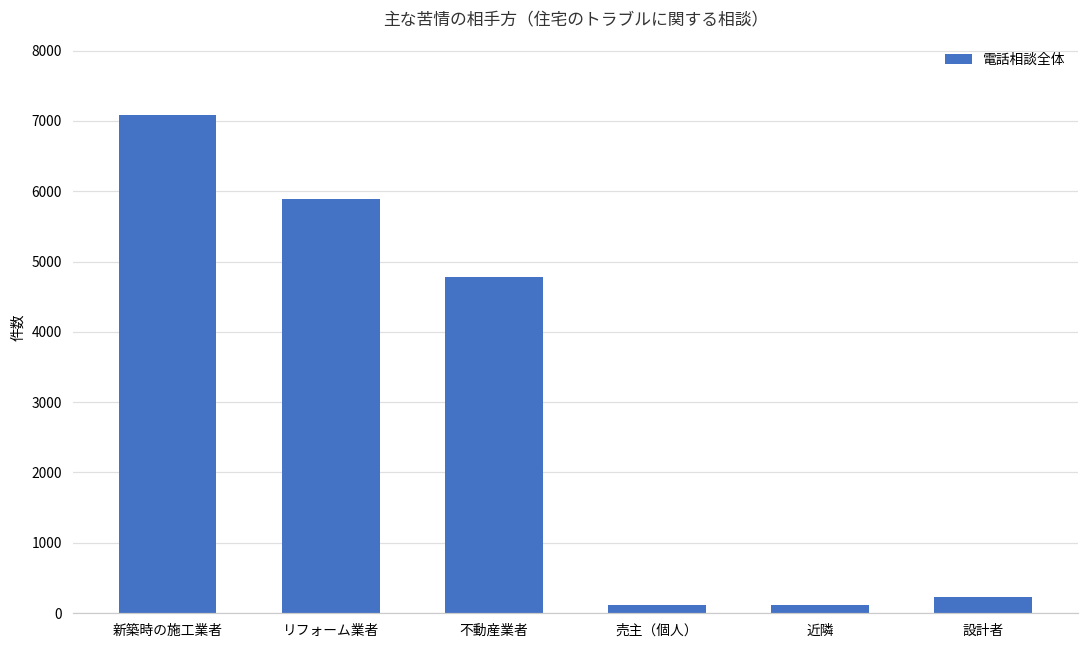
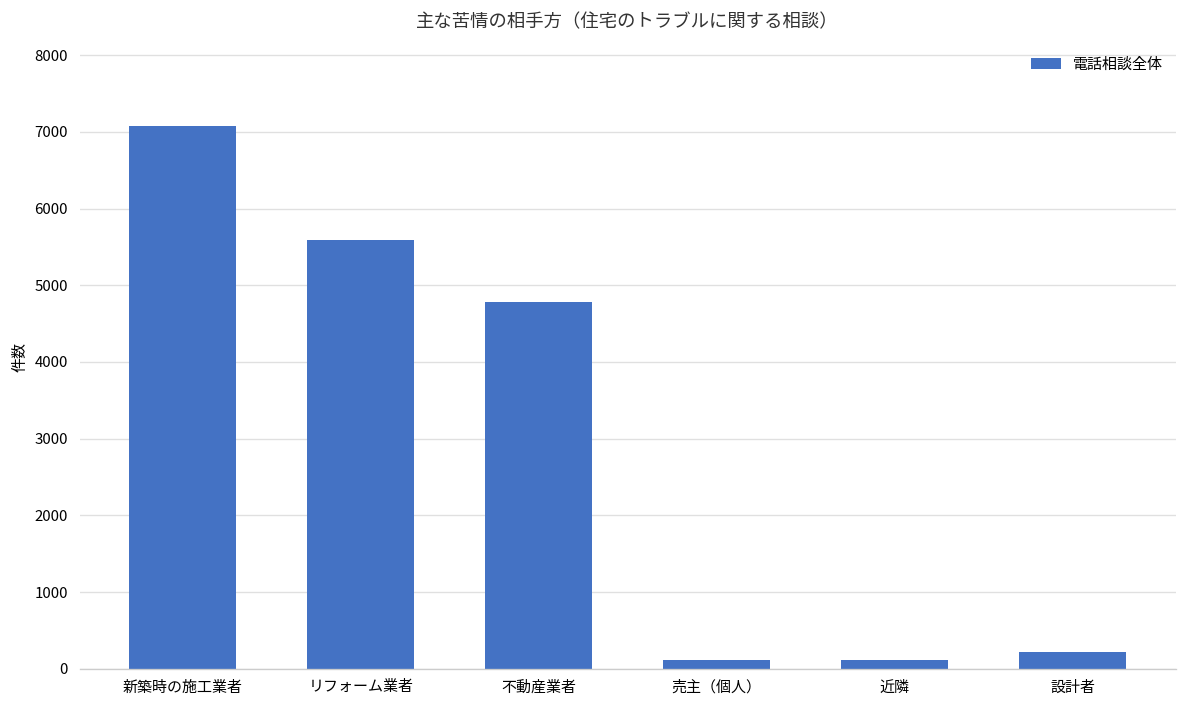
  {
    "新築時の施工業者": 7100,
-   "リフォーム業者": 5900,
+   "リフォーム業者": 5600,
    "不動産業者": 4800,
    "売主（個人）": 100,
    "近隣": 100,
    "設計者": 200
  }
